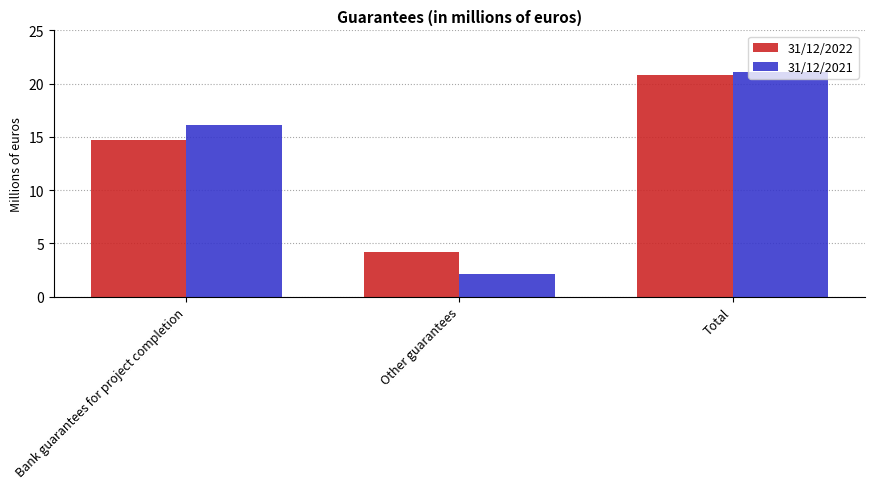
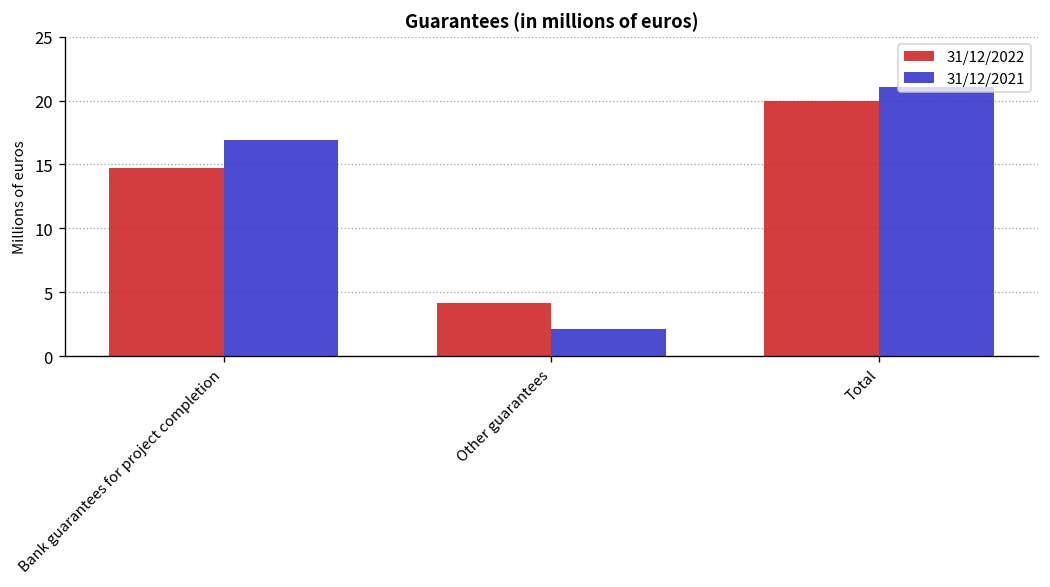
  {
    "31/12/2022": {
      "Bank guarantees for project completion": 14.7,
      "Other guarantees": 4.2,
-     "Total": 20.8
+     "Total": 20.0
    },
    "31/12/2021": {
-     "Bank guarantees for project completion": 16.1,
+     "Bank guarantees for project completion": 16.9,
      "Other guarantees": 2.1
    }
  }
